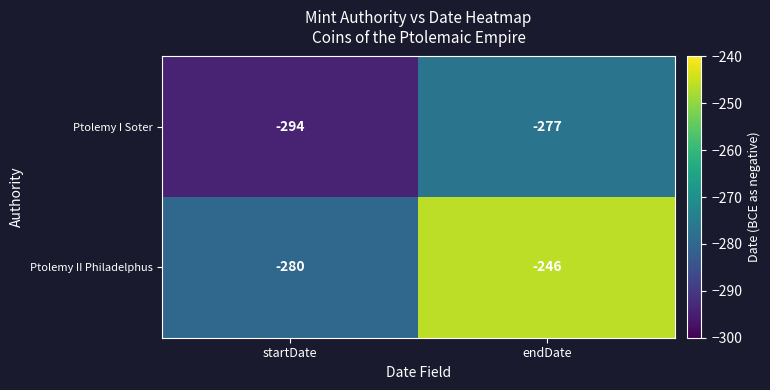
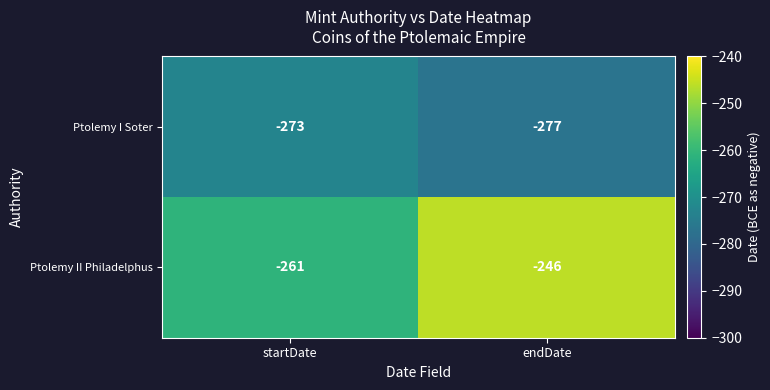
  {
    "Ptolemy I Soter": {
-     "startDate": -294,
+     "startDate": -273,
      "endDate": -277
    },
    "Ptolemy II Philadelphus": {
-     "startDate": -280,
+     "startDate": -261,
      "endDate": -246
    }
  }
